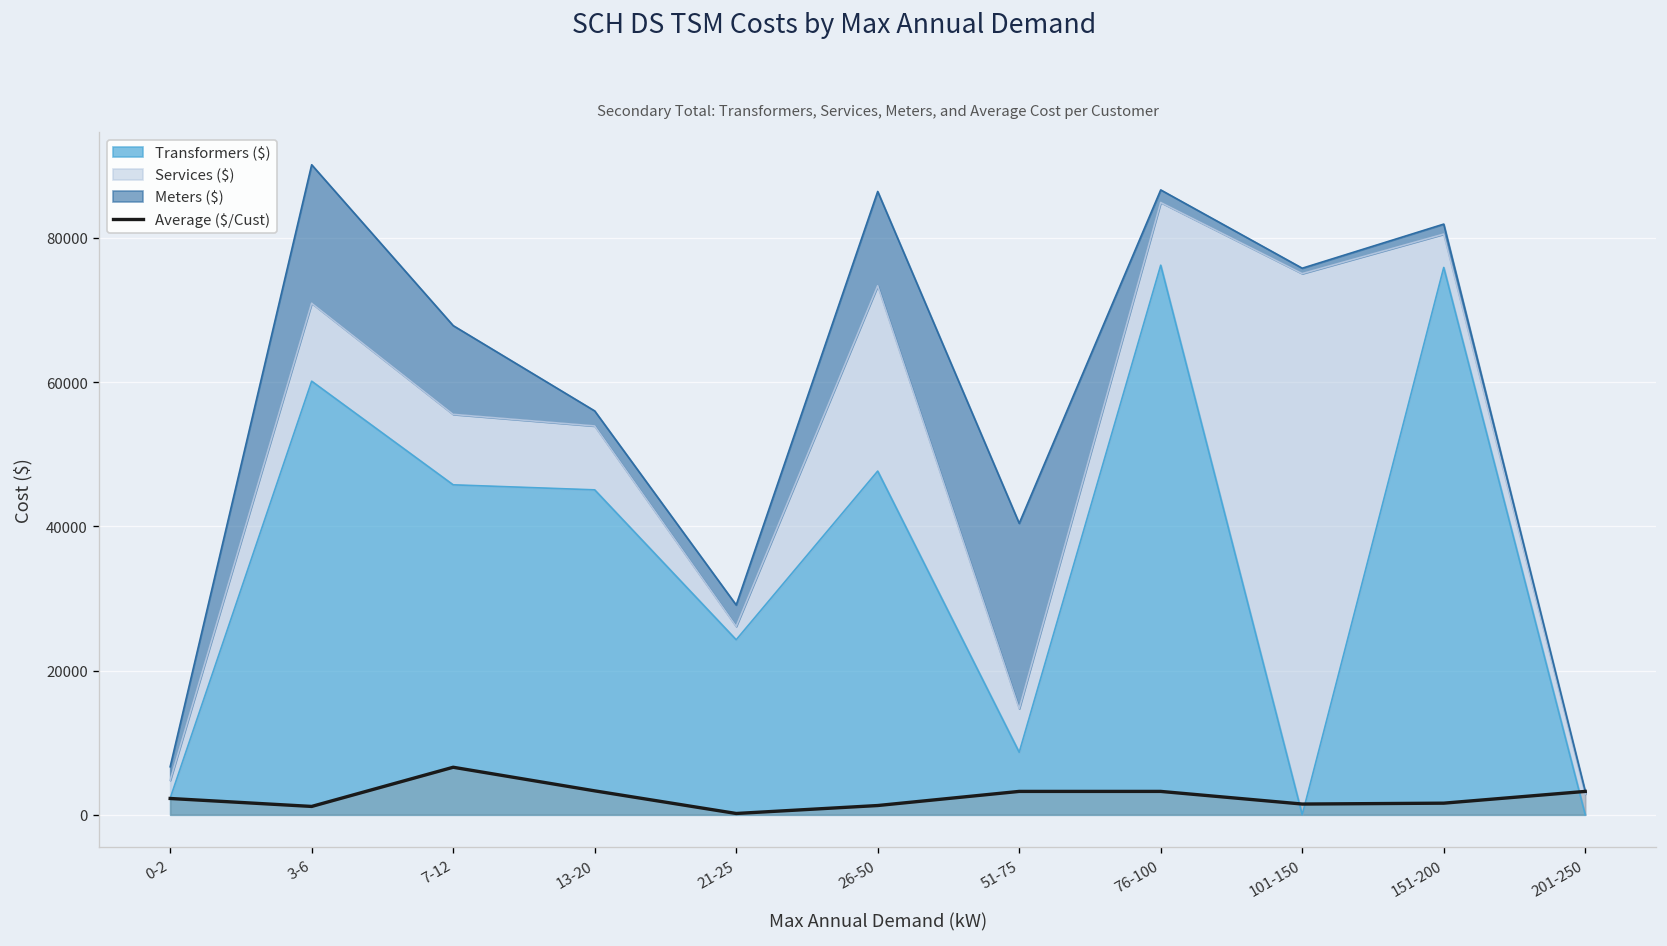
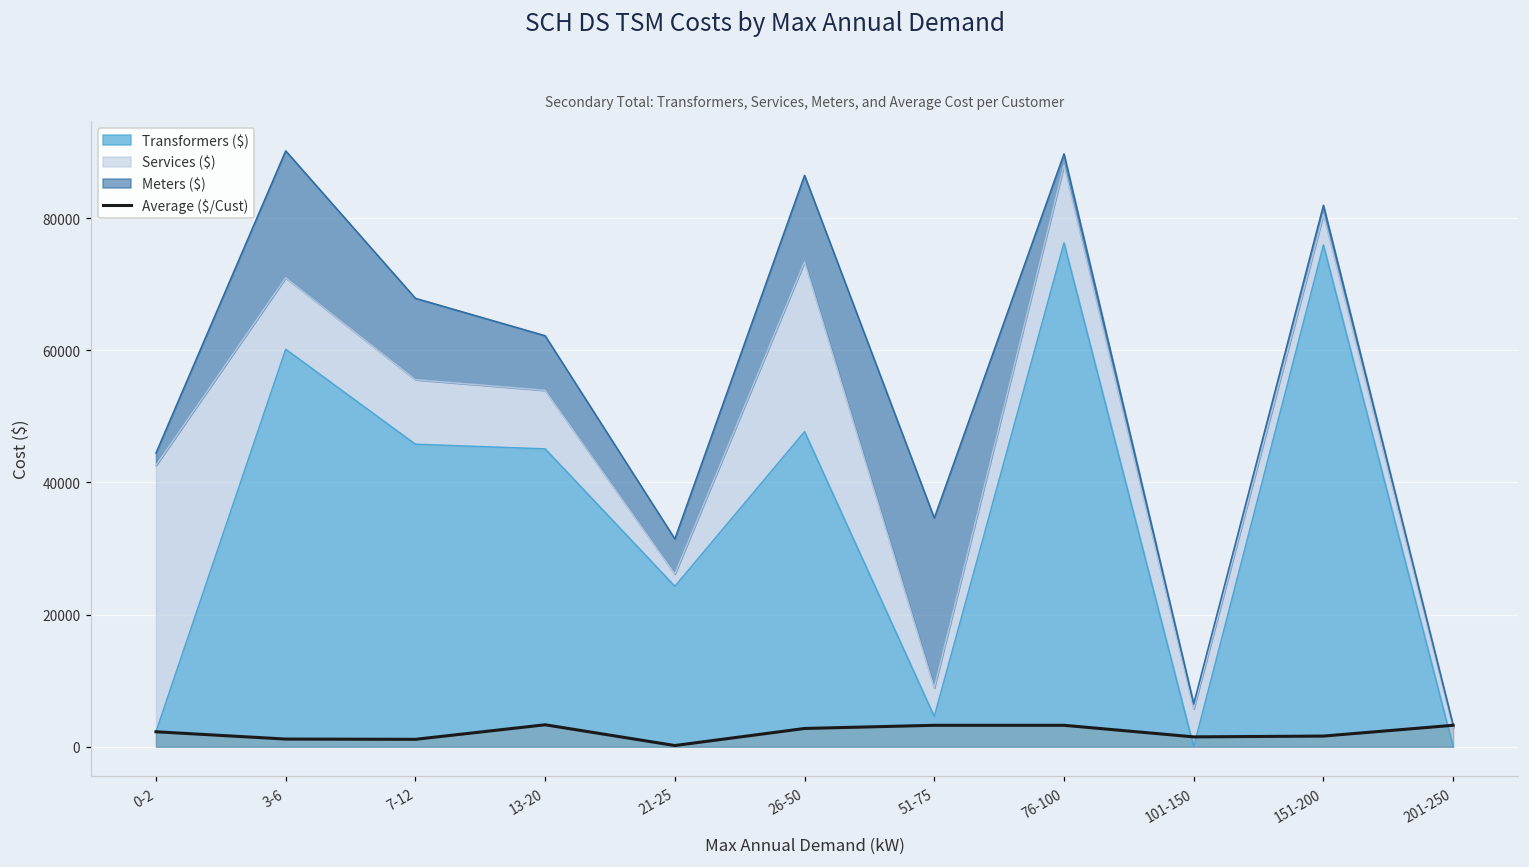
  {
    "Transformers ($)": {
      "3-6": 60000,
      "7-12": 46000,
      "13-20": 45000,
      "21-25": 24000,
      "26-50": 48000,
-     "51-75": 9000,
+     "51-75": 5000,
      "76-100": 76000,
      "101-150": 0,
      "151-200": 76000,
      "201-250": 0
    },
    "Services ($)": {
-     "0-2": 2000,
-     "51-75": 6000,
-     "76-100": 9000,
-     "101-150": 75000
+     "0-2": 40000,
+     "51-75": 4000,
+     "76-100": 12000,
+     "101-150": 6000
    },
    "Meters ($)": {
      "0-2": 2000,
-     "13-20": 2000,
-     "21-25": 3000,
+     "13-20": 8000,
+     "21-25": 5000,
      "51-75": 26000,
      "76-100": 2000,
      "101-150": 1000
    },
    "Average ($/Cust)": {
      "3-6": 1000,
-     "7-12": 7000,
+     "7-12": 1000,
      "13-20": 3000,
      "21-25": 0,
-     "26-50": 1000,
+     "26-50": 3000,
      "51-75": 3000,
      "76-100": 3000,
      "101-150": 1000,
      "151-200": 2000
    }
  }
